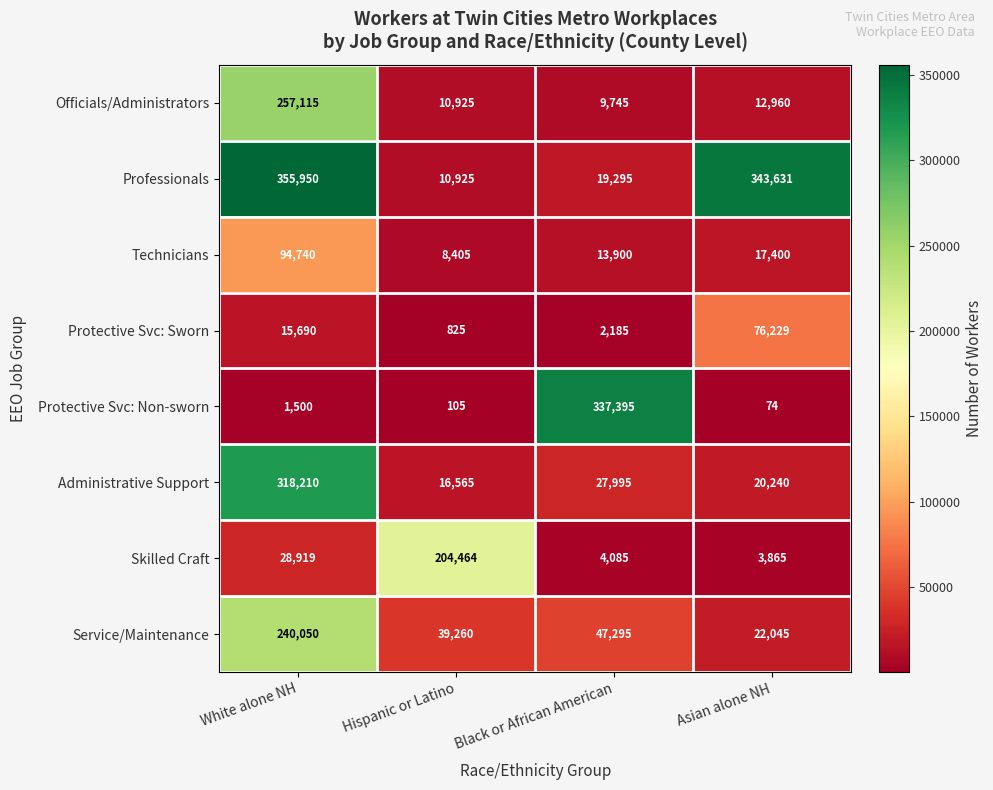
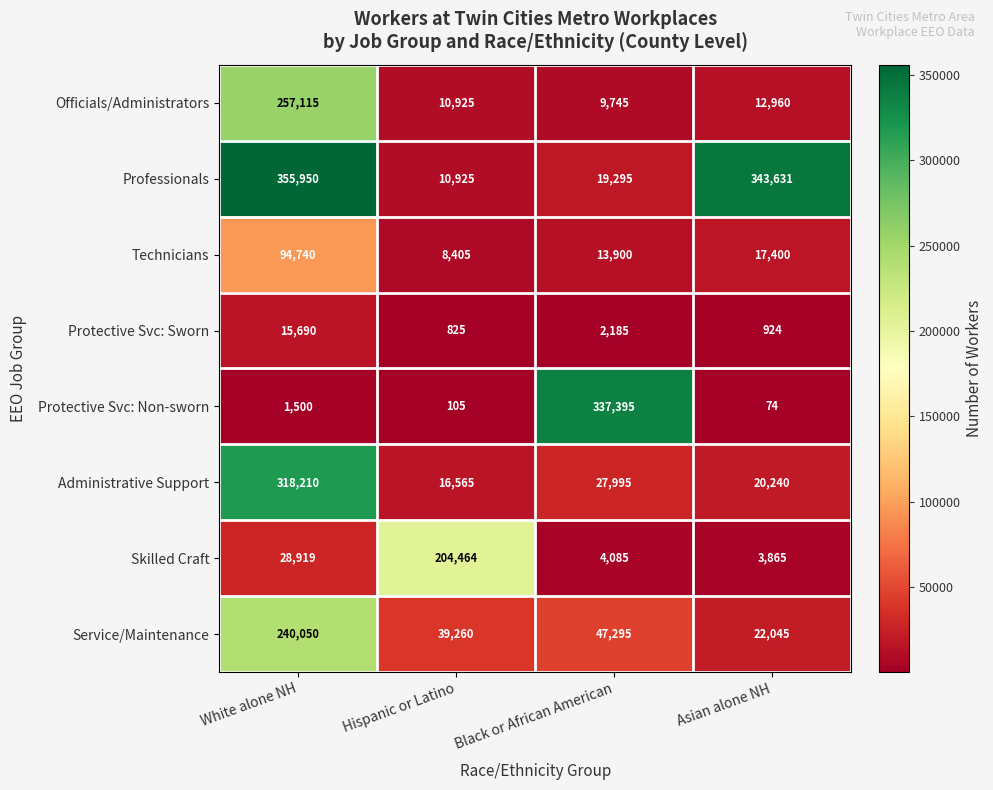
  {
    "Officials/Administrators": {
      "White alone NH": "257,115",
      "Hispanic or Latino": "10,925",
      "Black or African American": "9,745",
      "Asian alone NH": "12,960"
    },
    "Professionals": {
      "White alone NH": "355,950",
      "Hispanic or Latino": "10,925",
      "Black or African American": "19,295",
      "Asian alone NH": "343,631"
    },
    "Technicians": {
      "White alone NH": "94,740",
      "Hispanic or Latino": "8,405",
      "Black or African American": "13,900",
      "Asian alone NH": "17,400"
    },
    "Protective Svc: Sworn": {
      "White alone NH": "15,690",
      "Hispanic or Latino": "825",
      "Black or African American": "2,185",
-     "Asian alone NH": "76,229"
+     "Asian alone NH": "924"
    },
    "Protective Svc: Non-sworn": {
      "White alone NH": "1,500",
      "Hispanic or Latino": "105",
      "Black or African American": "337,395",
      "Asian alone NH": "74"
    },
    "Administrative Support": {
      "White alone NH": "318,210",
      "Hispanic or Latino": "16,565",
      "Black or African American": "27,995",
      "Asian alone NH": "20,240"
    },
    "Skilled Craft": {
      "White alone NH": "28,919",
      "Hispanic or Latino": "204,464",
      "Black or African American": "4,085",
      "Asian alone NH": "3,865"
    },
    "Service/Maintenance": {
      "White alone NH": "240,050",
      "Hispanic or Latino": "39,260",
      "Black or African American": "47,295",
      "Asian alone NH": "22,045"
    }
  }
